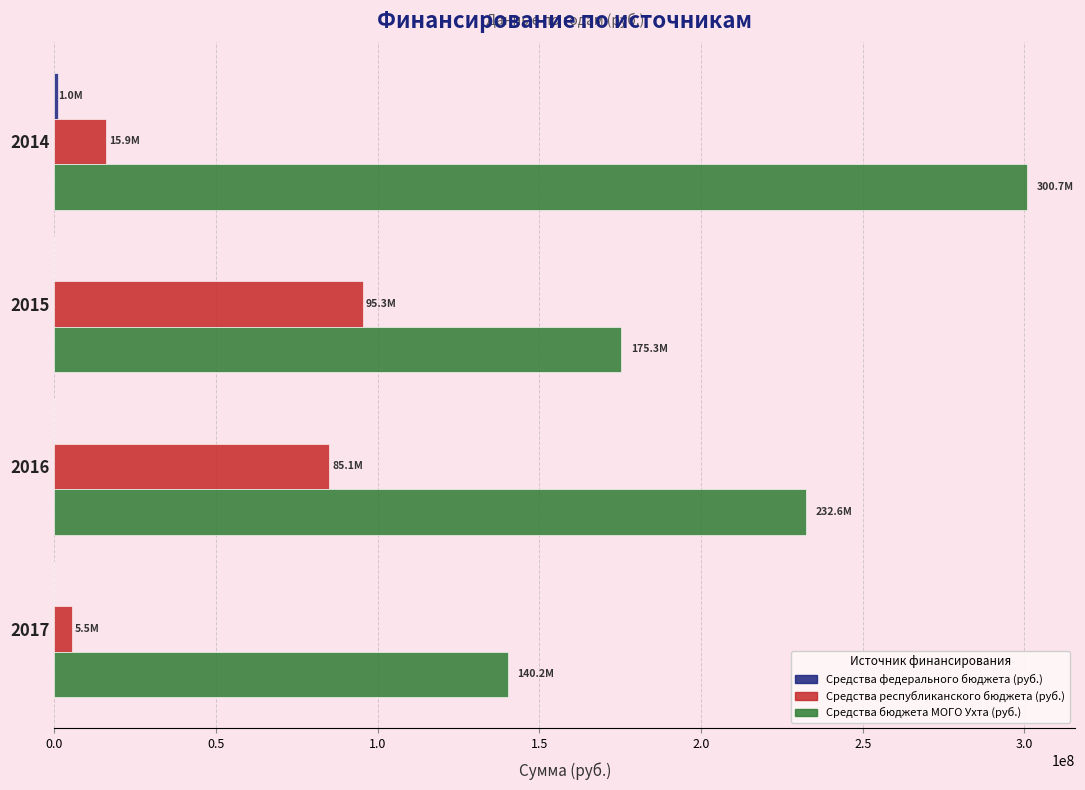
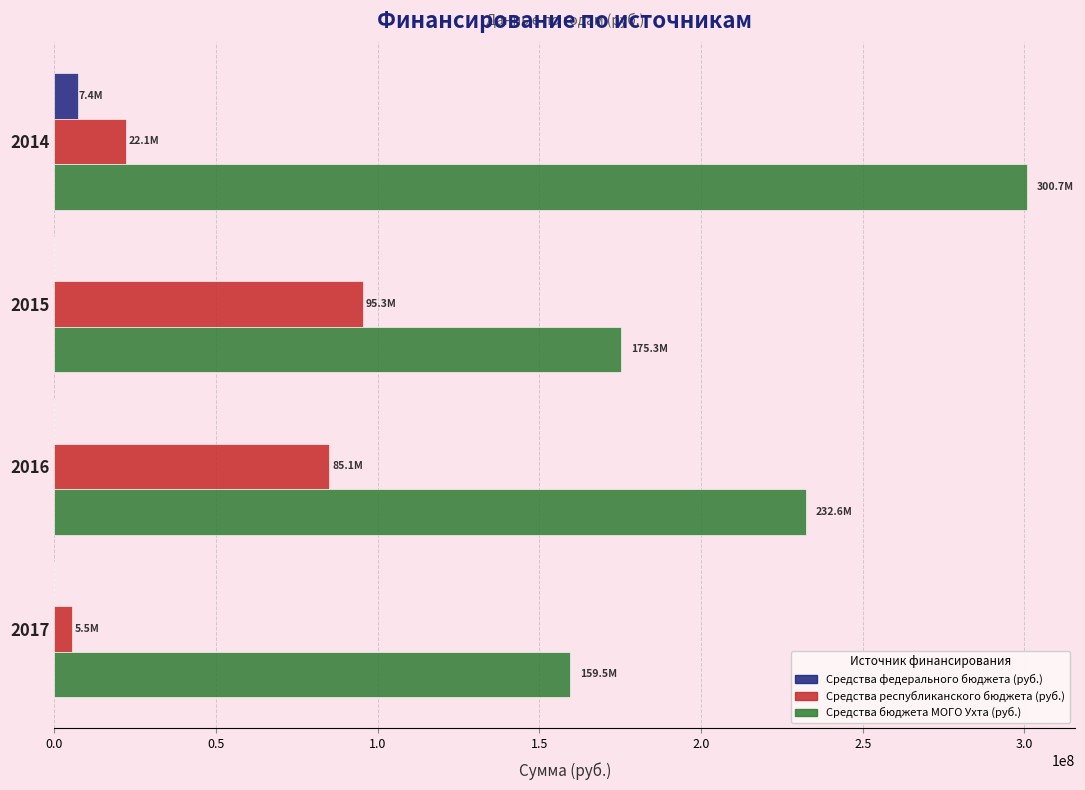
  {
    "Средства федерального бюджета (руб.)": {
-     "2014": "1.0M"
+     "2014": "7.4M"
    },
    "Средства республиканского бюджета (руб.)": {
-     "2014": "15.9M",
+     "2014": "22.1M",
      "2015": "95.3M",
      "2016": "85.1M",
      "2017": "5.5M"
    },
    "Средства бюджета МОГО Ухта (руб.)": {
      "2014": "300.7M",
      "2015": "175.3M",
      "2016": "232.6M",
-     "2017": "140.2M"
+     "2017": "159.5M"
    }
  }
